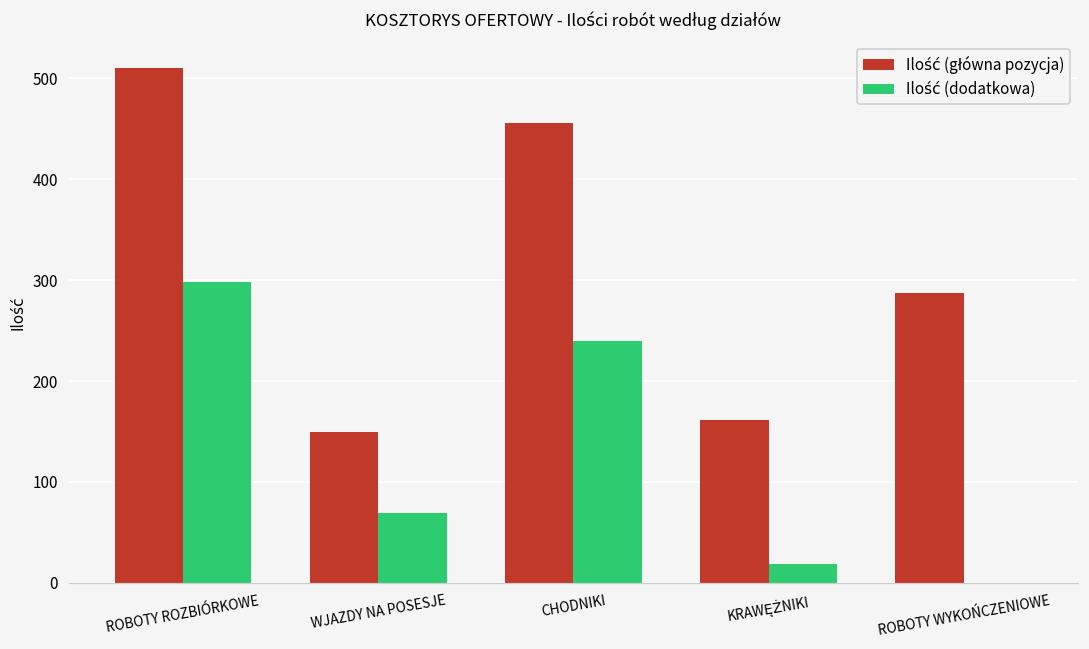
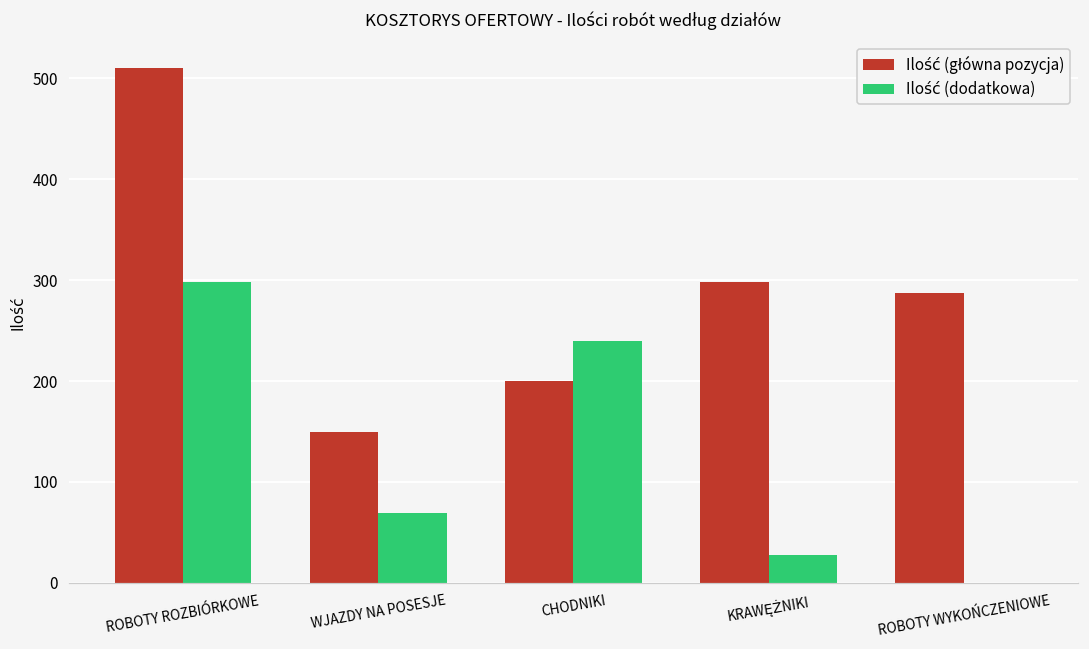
  {
    "Ilość (główna pozycja)": {
      "ROBOTY ROZBIÓRKOWE": 510,
      "WJAZDY NA POSESJE": 150,
-     "CHODNIKI": 460,
-     "KRAWĘŻNIKI": 160,
+     "CHODNIKI": 200,
+     "KRAWĘŻNIKI": 300,
      "ROBOTY WYKOŃCZENIOWE": 290
    },
    "Ilość (dodatkowa)": {
      "ROBOTY ROZBIÓRKOWE": 300,
      "WJAZDY NA POSESJE": 70,
      "CHODNIKI": 240,
-     "KRAWĘŻNIKI": 20,
+     "KRAWĘŻNIKI": 30,
      "ROBOTY WYKOŃCZENIOWE": 0
    }
  }
